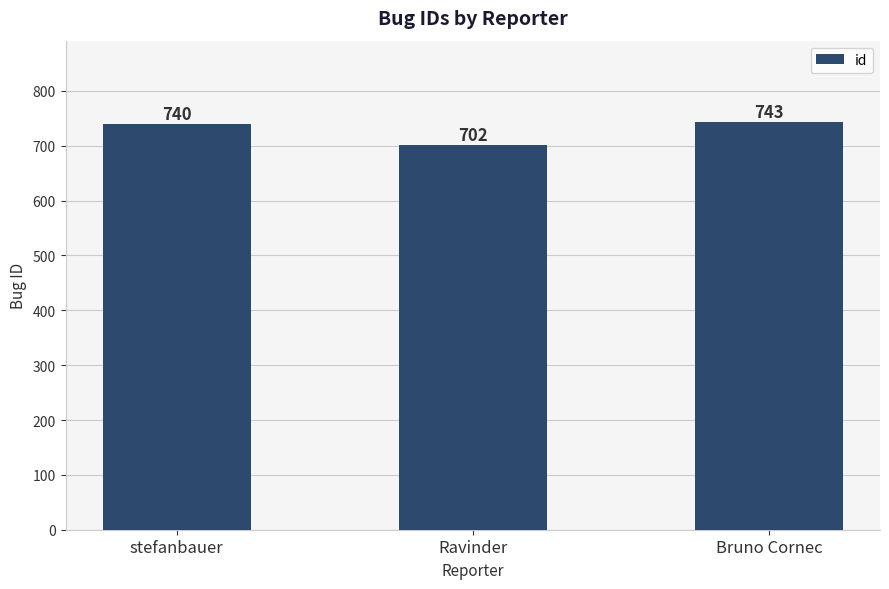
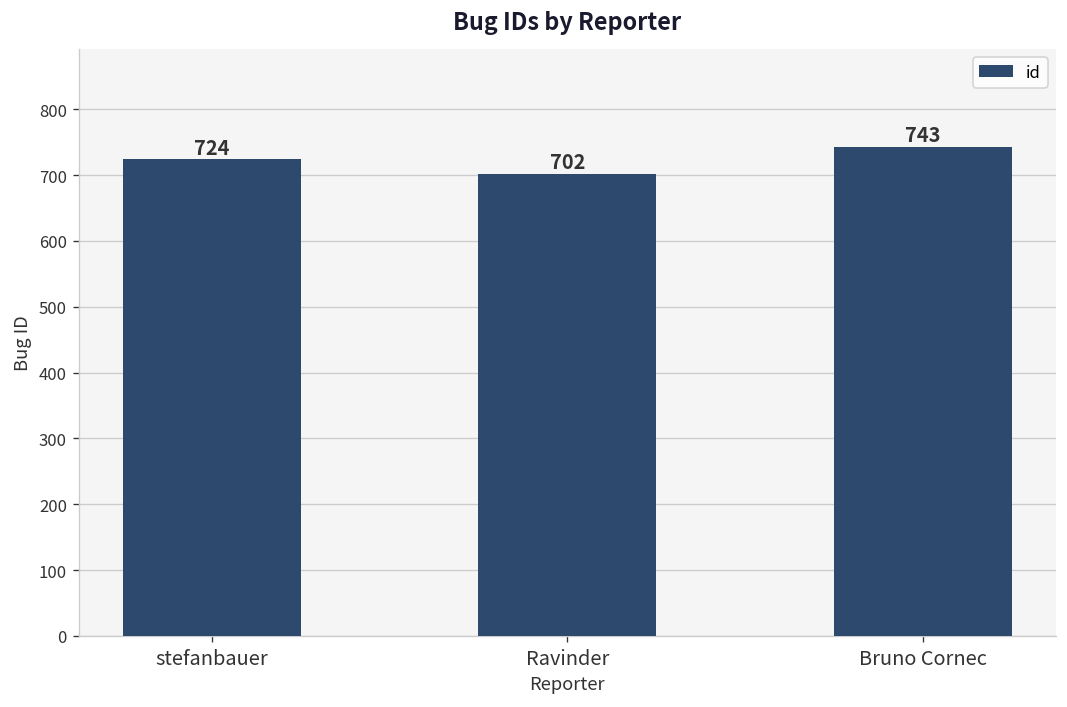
  {
-   "stefanbauer": 740,
+   "stefanbauer": 724,
    "Ravinder": 702,
    "Bruno Cornec": 743
  }
